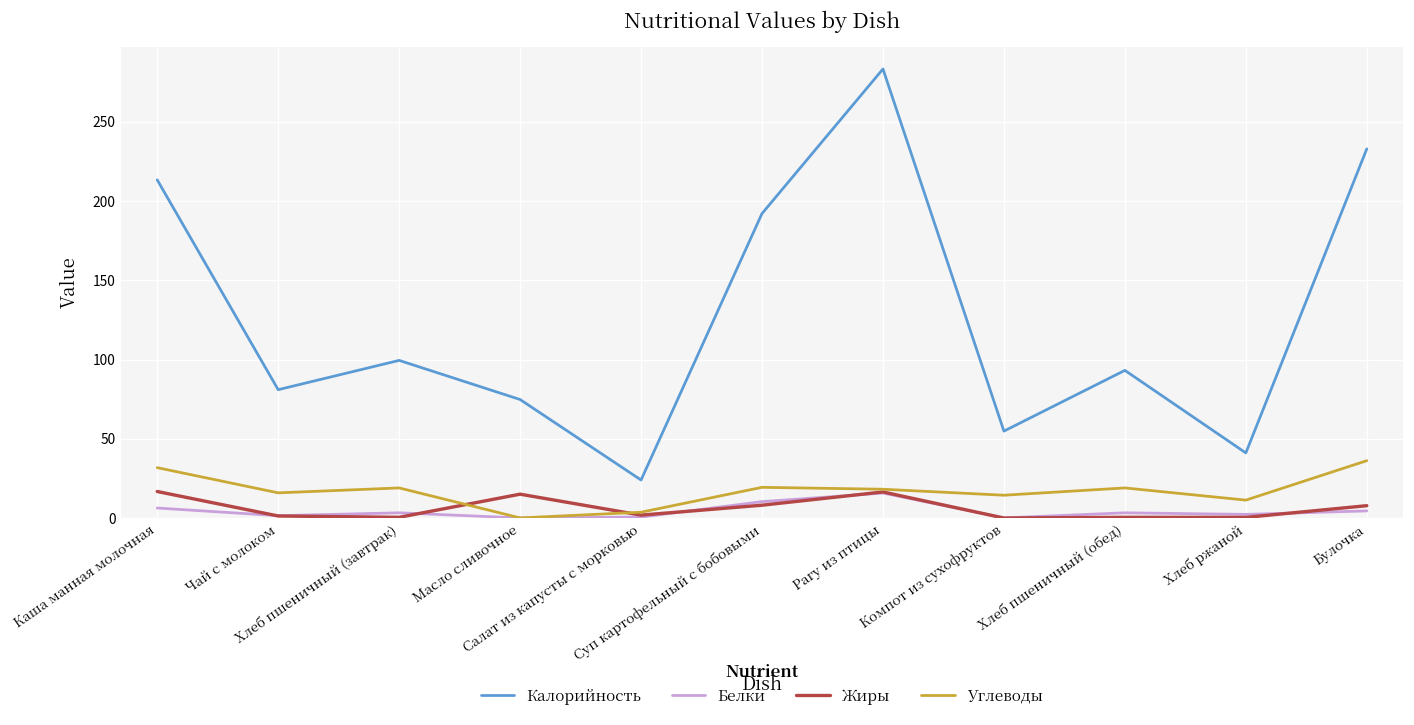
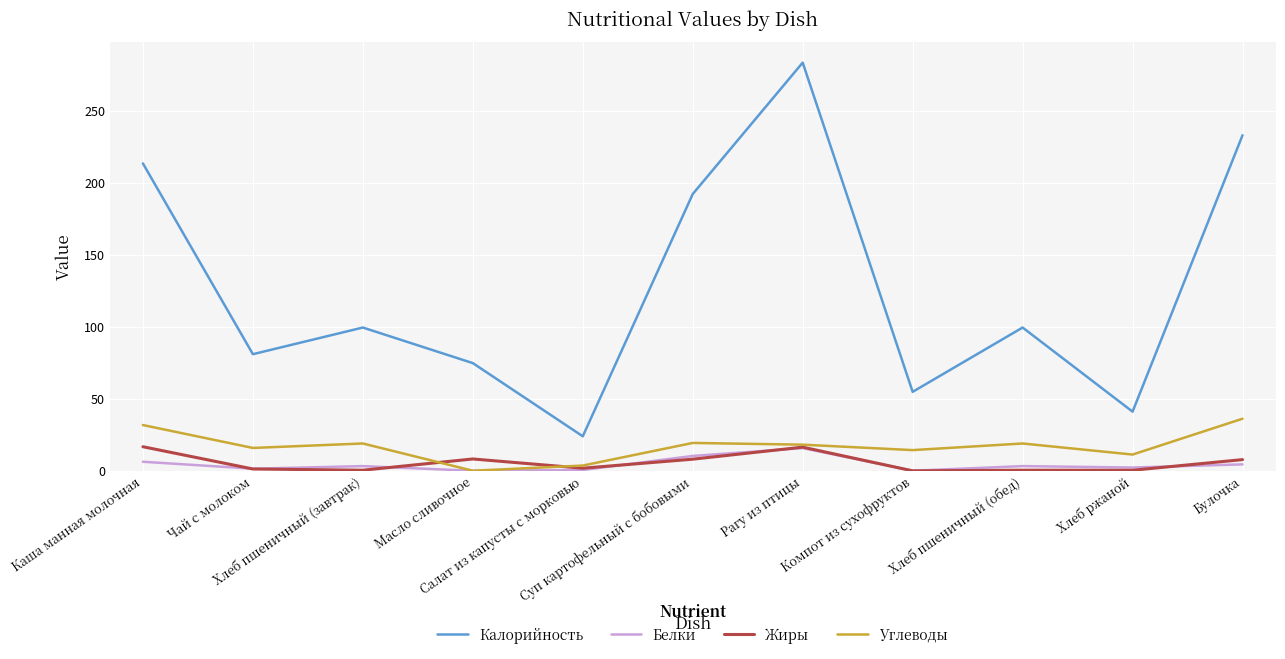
  {
    "Калорийность": {
      "Каша манная молочная": 213,
      "Чай с молоком": 81,
      "Хлеб пшеничный (завтрак)": 100,
      "Масло сливочное": 75,
      "Салат из капусты с морковью": 24,
      "Суп картофельный с бобовыми": 192,
      "Рагу из птицы": 283,
      "Компот из сухофруктов": 55,
-     "Хлеб пшеничный (обед)": 93,
+     "Хлеб пшеничный (обед)": 100,
      "Хлеб ржаной": 41,
      "Булочка": 233
    },
    "Белки": {
      "Каша манная молочная": 6,
      "Хлеб пшеничный (завтрак)": 3,
      "Суп картофельный с бобовыми": 10,
      "Хлеб пшеничный (обед)": 3,
      "Хлеб ржаной": 2,
      "Булочка": 5
    },
    "Жиры": {
      "Каша манная молочная": 17,
      "Хлеб пшеничный (завтрак)": 0,
-     "Масло сливочное": 15,
+     "Масло сливочное": 8,
      "Суп картофельный с бобовыми": 8,
      "Хлеб пшеничный (обед)": 0,
      "Хлеб ржаной": 0,
      "Булочка": 8
    },
    "Углеводы": {
      "Каша манная молочная": 32,
      "Чай с молоком": 16,
      "Хлеб пшеничный (завтрак)": 19,
      "Салат из капусты с морковью": 4,
      "Суп картофельный с бобовыми": 19,
      "Компот из сухофруктов": 14,
      "Хлеб пшеничный (обед)": 19,
      "Хлеб ржаной": 11,
      "Булочка": 36
    }
  }
